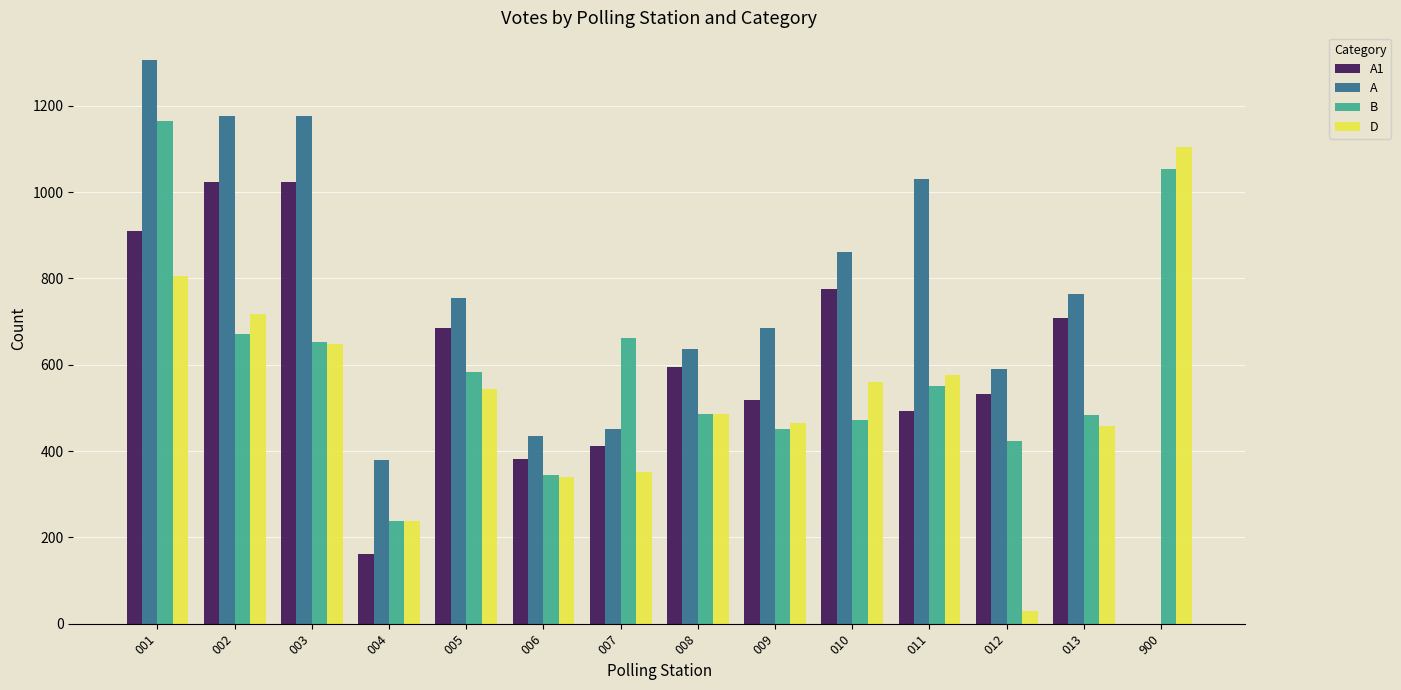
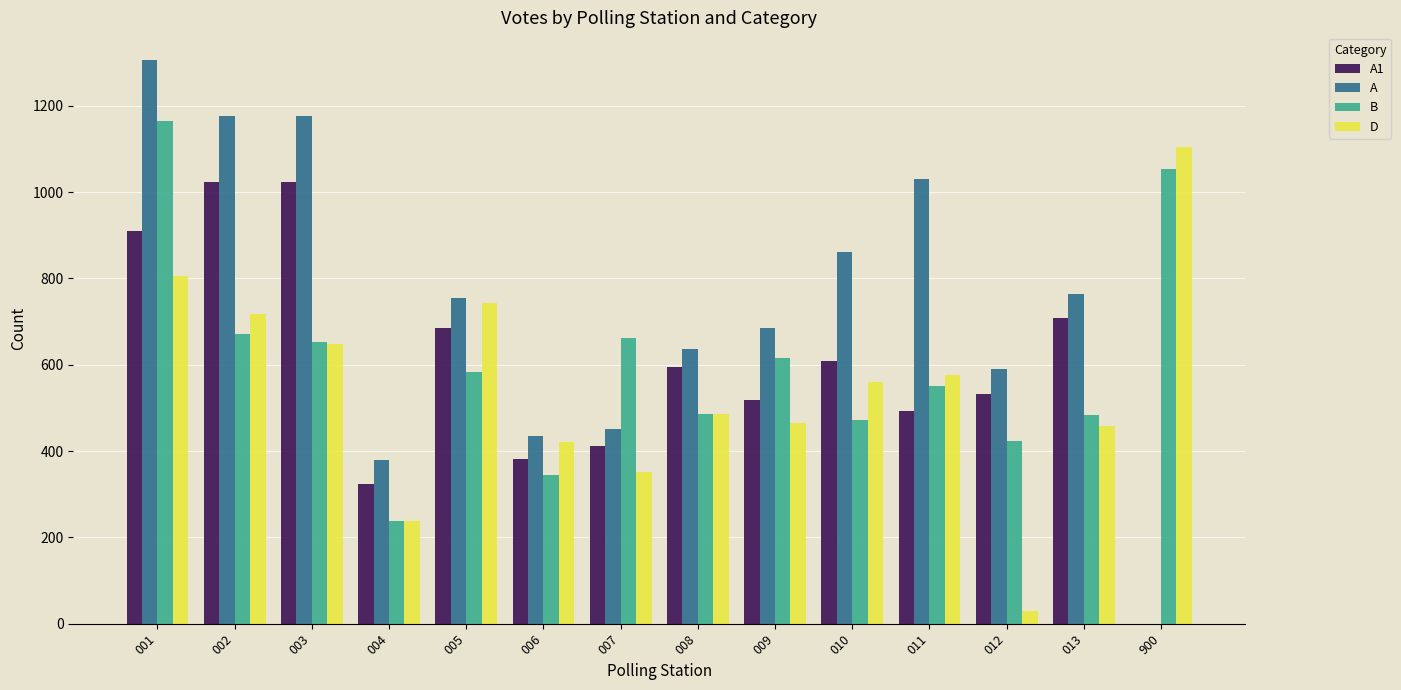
  {
    "A1": {
      "001": 910,
      "002": 1020,
      "003": 1020,
-     "004": 160,
+     "004": 320,
      "005": 690,
      "006": 380,
      "007": 410,
      "008": 590,
      "009": 520,
-     "010": 780,
+     "010": 610,
      "011": 490,
      "012": 530,
      "013": 710,
      "900": 0
    },
    "A": {
      "001": 1310,
      "002": 1180,
      "003": 1180,
      "004": 380,
      "005": 760,
      "006": 440,
      "007": 450,
      "008": 640,
      "009": 680,
      "010": 860,
      "011": 1030,
      "012": 590,
      "013": 770,
      "900": 0
    },
    "B": {
      "001": 1160,
      "002": 670,
      "003": 650,
      "004": 240,
      "005": 580,
      "006": 340,
      "007": 660,
      "008": 490,
-     "009": 450,
+     "009": 620,
      "010": 470,
      "011": 550,
      "012": 420,
      "013": 480,
      "900": 1050
    },
    "D": {
      "001": 810,
      "002": 720,
      "003": 650,
      "004": 240,
-     "005": 540,
-     "006": 340,
+     "005": 740,
+     "006": 420,
      "007": 350,
      "008": 490,
      "009": 470,
      "010": 560,
      "011": 580,
      "012": 30,
      "013": 460,
      "900": 1110
    }
  }
